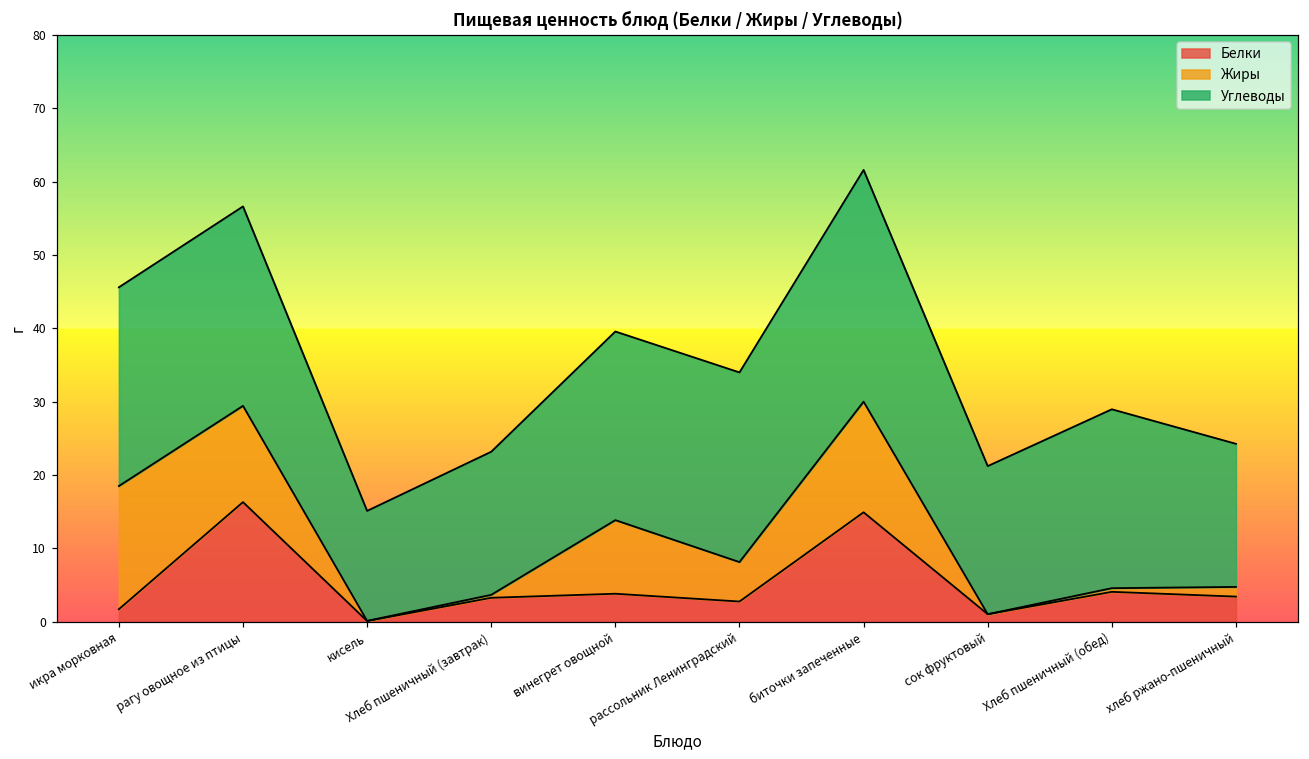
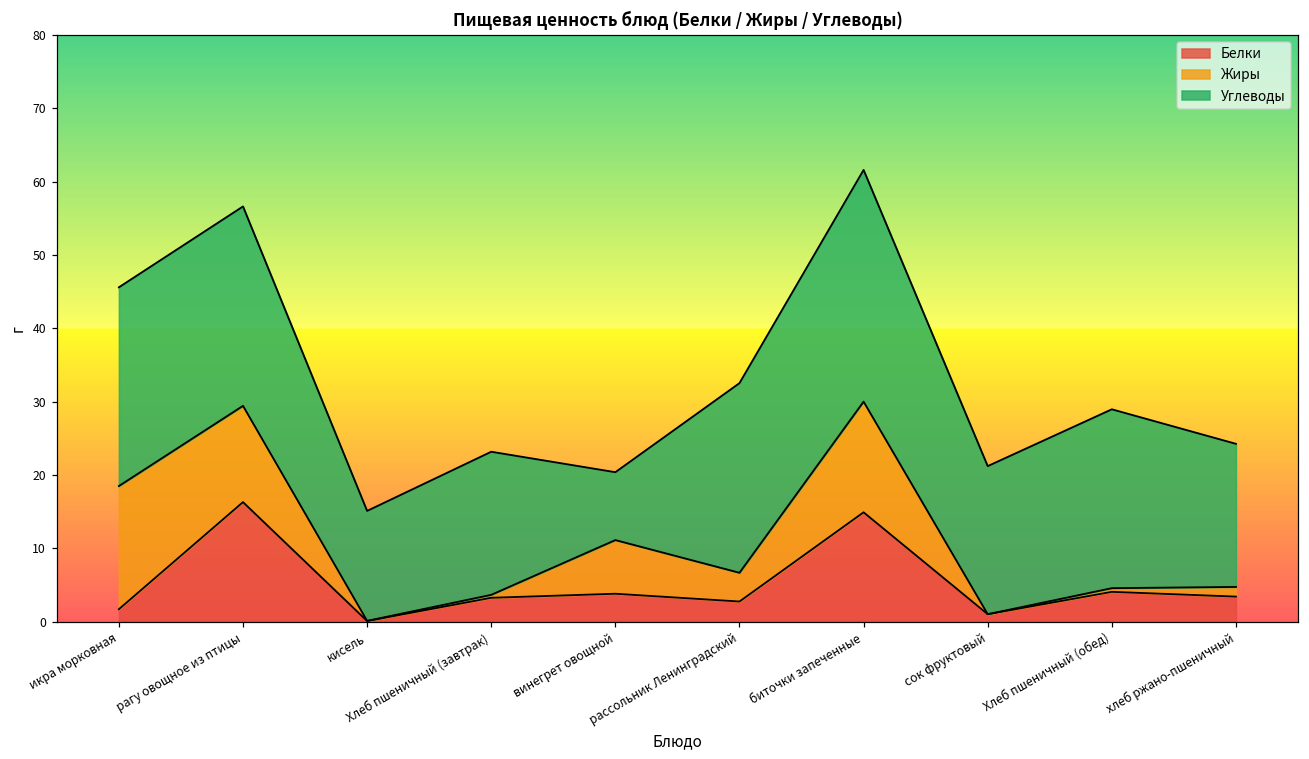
  {
    "Белки": {
      "икра морковная": 2,
      "рагу овощное из птицы": 16,
      "Хлеб пшеничный (завтрак)": 3,
      "винегрет овощной": 4,
      "рассольник Ленинградский": 3,
      "биточки запеченные": 15,
      "Хлеб пшеничный (обед)": 4,
      "хлеб ржано-пшеничный": 3
    },
    "Жиры": {
      "икра морковная": 17,
      "рагу овощное из птицы": 13,
      "Хлеб пшеничный (завтрак)": 0,
-     "винегрет овощной": 10,
-     "рассольник Ленинградский": 5,
+     "винегрет овощной": 7,
+     "рассольник Ленинградский": 4,
      "биточки запеченные": 15,
      "Хлеб пшеничный (обед)": 1,
      "хлеб ржано-пшеничный": 1
    },
    "Углеводы": {
      "икра морковная": 27,
      "рагу овощное из птицы": 27,
      "кисель": 15,
      "Хлеб пшеничный (завтрак)": 20,
-     "винегрет овощной": 26,
+     "винегрет овощной": 9,
      "рассольник Ленинградский": 26,
      "биточки запеченные": 32,
      "сок фруктовый": 20,
      "Хлеб пшеничный (обед)": 24,
      "хлеб ржано-пшеничный": 20
    }
  }
